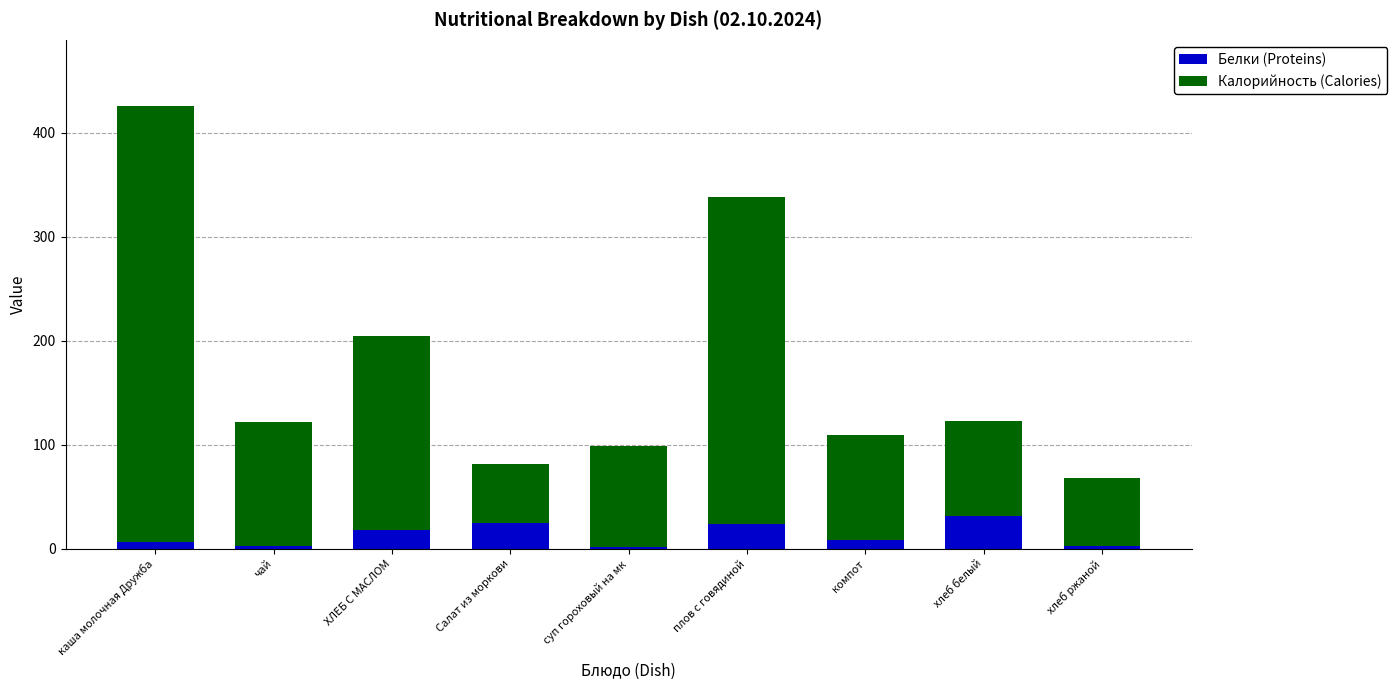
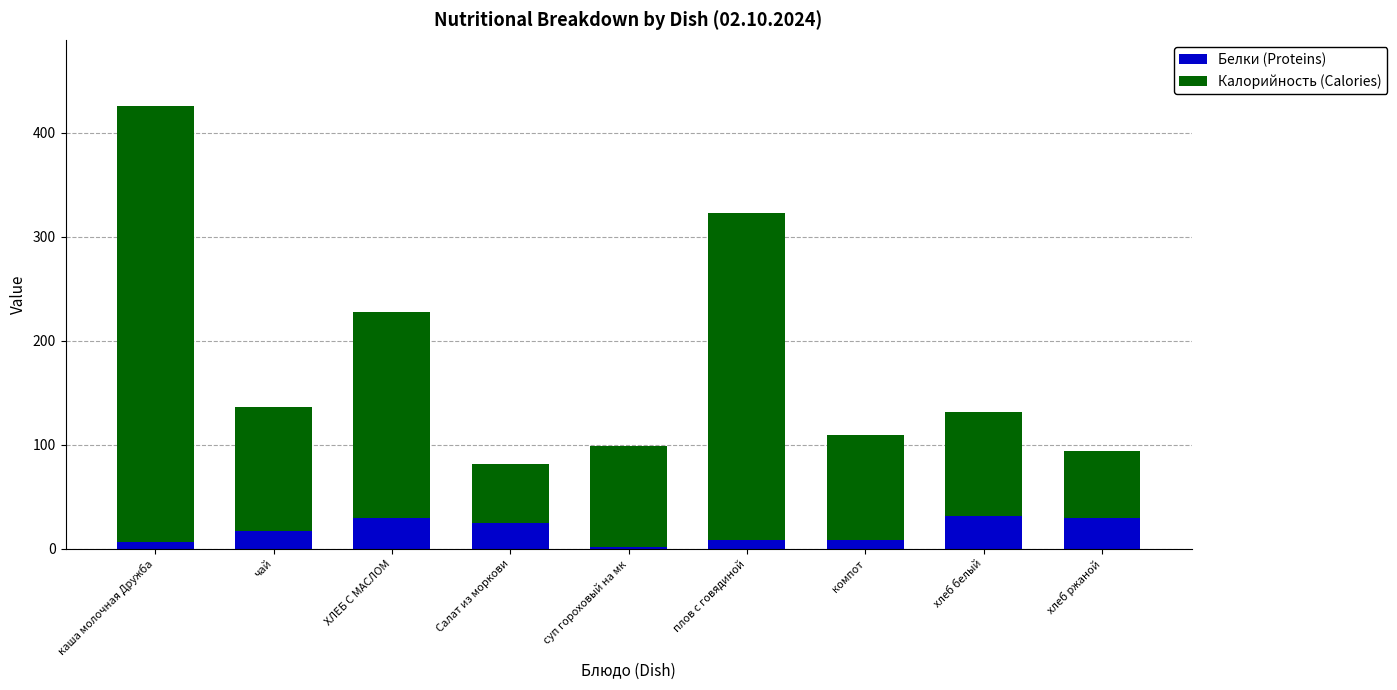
  {
    "Белки (Proteins)": {
      "каша молочная Дружба": 6,
-     "чай": 3,
-     "ХЛЕБ С МАСЛОМ": 19,
+     "чай": 18,
+     "ХЛЕБ С МАСЛОМ": 30,
      "Салат из моркови": 25,
-     "плов с говядиной": 24,
+     "плов с говядиной": 8,
      "компот": 9,
      "хлеб белый": 31,
-     "хлеб ржаной": 3
+     "хлеб ржаной": 29
    },
    "Калорийность (Calories)": {
      "каша молочная Дружба": 419,
      "чай": 119,
-     "ХЛЕБ С МАСЛОМ": 186,
+     "ХЛЕБ С МАСЛОМ": 198,
      "Салат из моркови": 57,
      "суп гороховый на мк": 97,
      "плов с говядиной": 314,
      "компот": 101,
-     "хлеб белый": 92,
+     "хлеб белый": 100,
      "хлеб ржаной": 65
    }
  }
